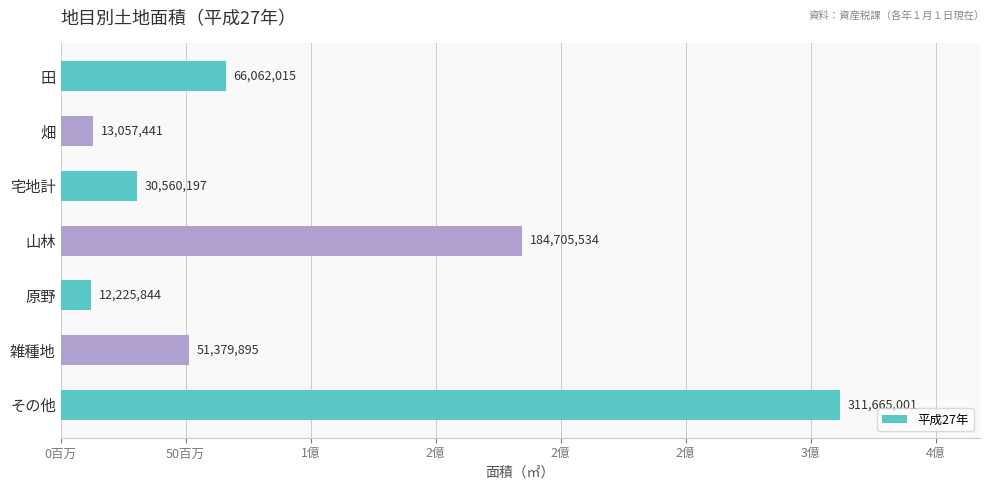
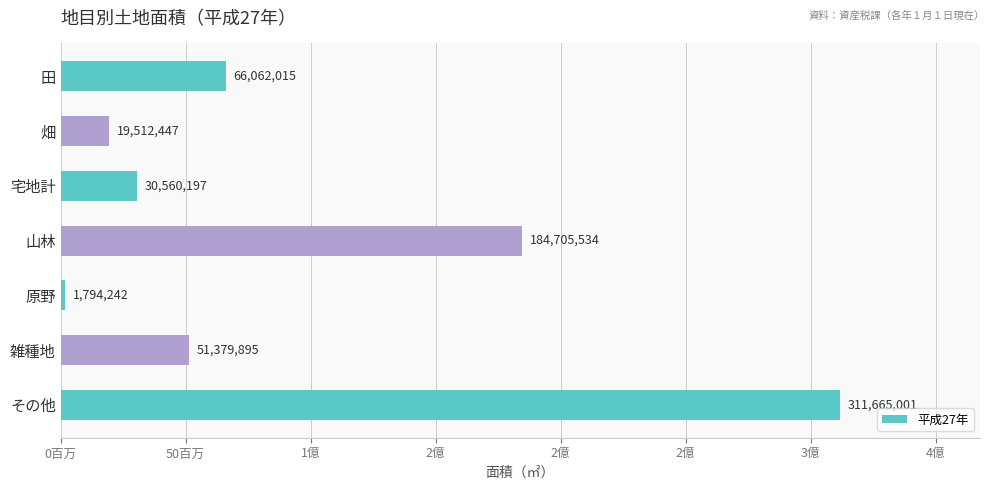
  {
    "田": "66,062,015",
-   "畑": "13,057,441",
+   "畑": "19,512,447",
    "宅地計": "30,560,197",
    "山林": "184,705,534",
-   "原野": "12,225,844",
+   "原野": "1,794,242",
    "雑種地": "51,379,895"
  }
